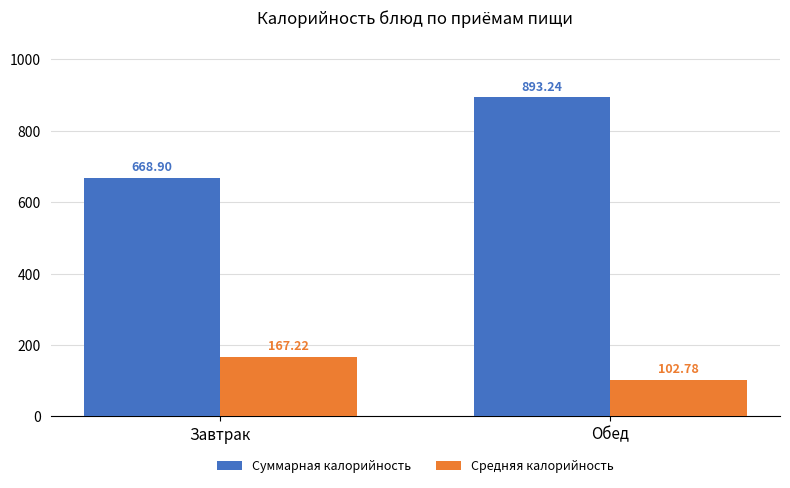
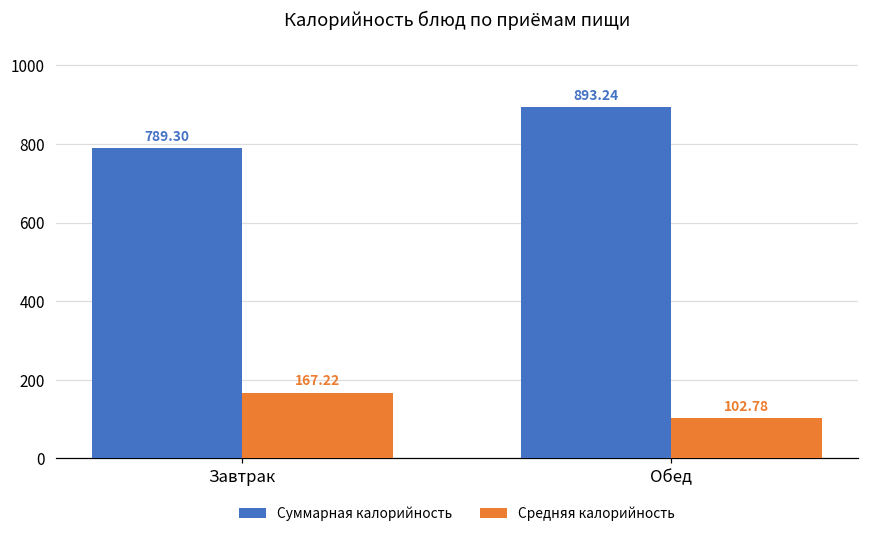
  {
    "Суммарная калорийность": {
-     "Завтрак": 668.90,
+     "Завтрак": 789.30,
      "Обед": 893.24
    },
    "Средняя калорийность": {
      "Завтрак": 167.22,
      "Обед": 102.78
    }
  }
